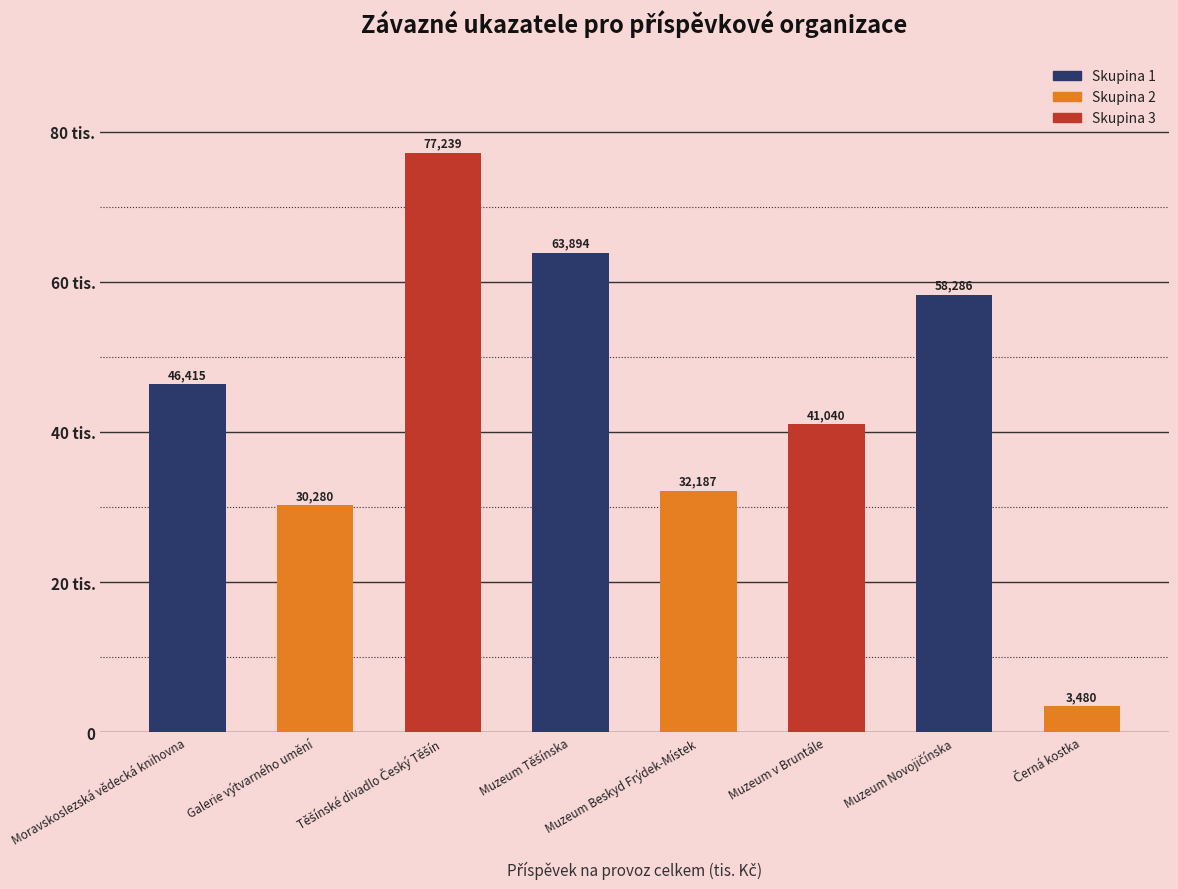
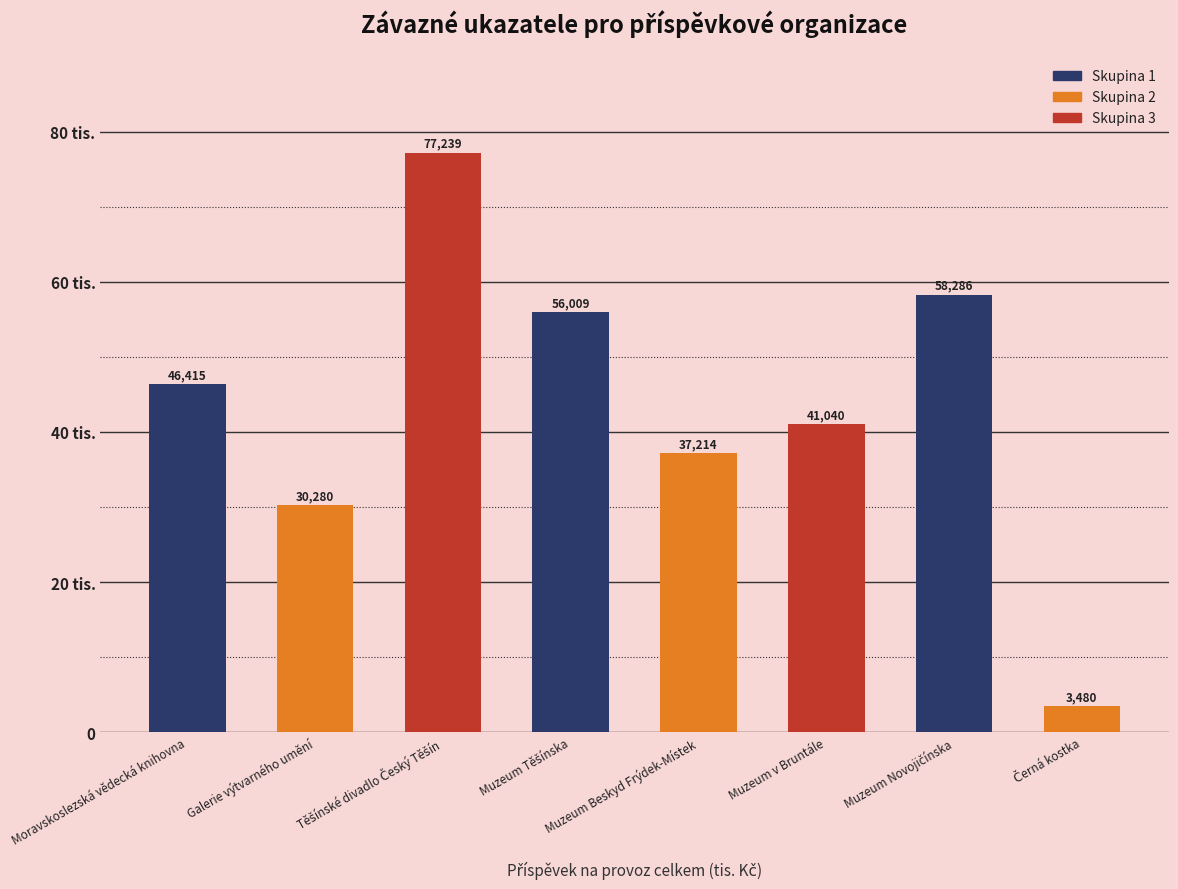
  {
    "Moravskoslezská vědecká knihovna": "46,415",
    "Galerie výtvarného umění": "30,280",
    "Těšínské divadlo Český Těšín": "77,239",
-   "Muzeum Těšínska": "63,894",
-   "Muzeum Beskyd Frýdek-Místek": "32,187",
+   "Muzeum Těšínska": "56,009",
+   "Muzeum Beskyd Frýdek-Místek": "37,214",
    "Muzeum v Bruntále": "41,040",
    "Muzeum Novojičínska": "58,286",
    "Černá kostka": "3,480"
  }
